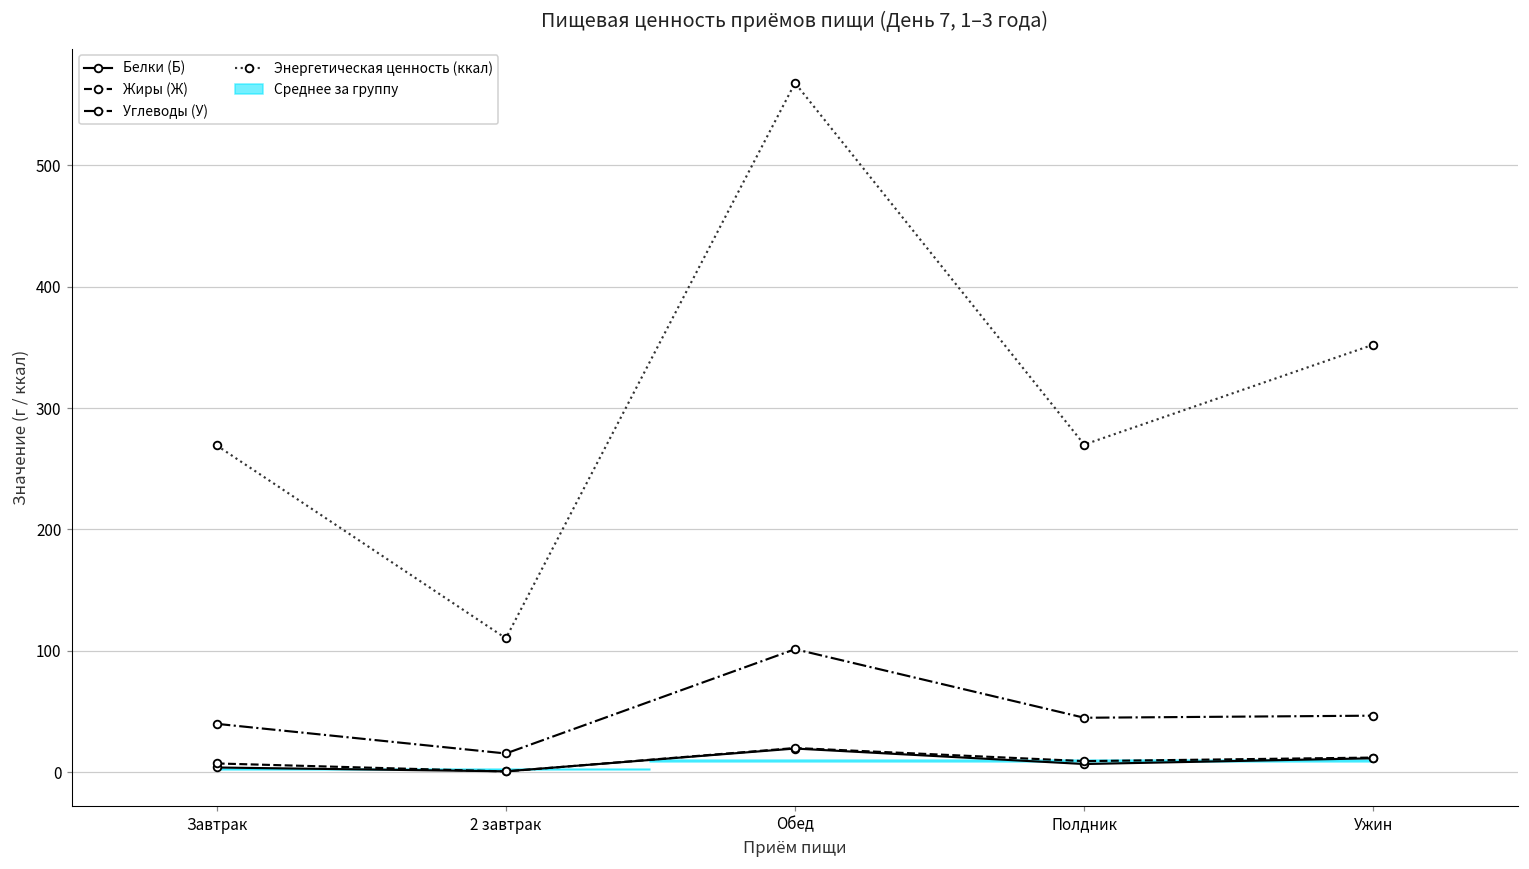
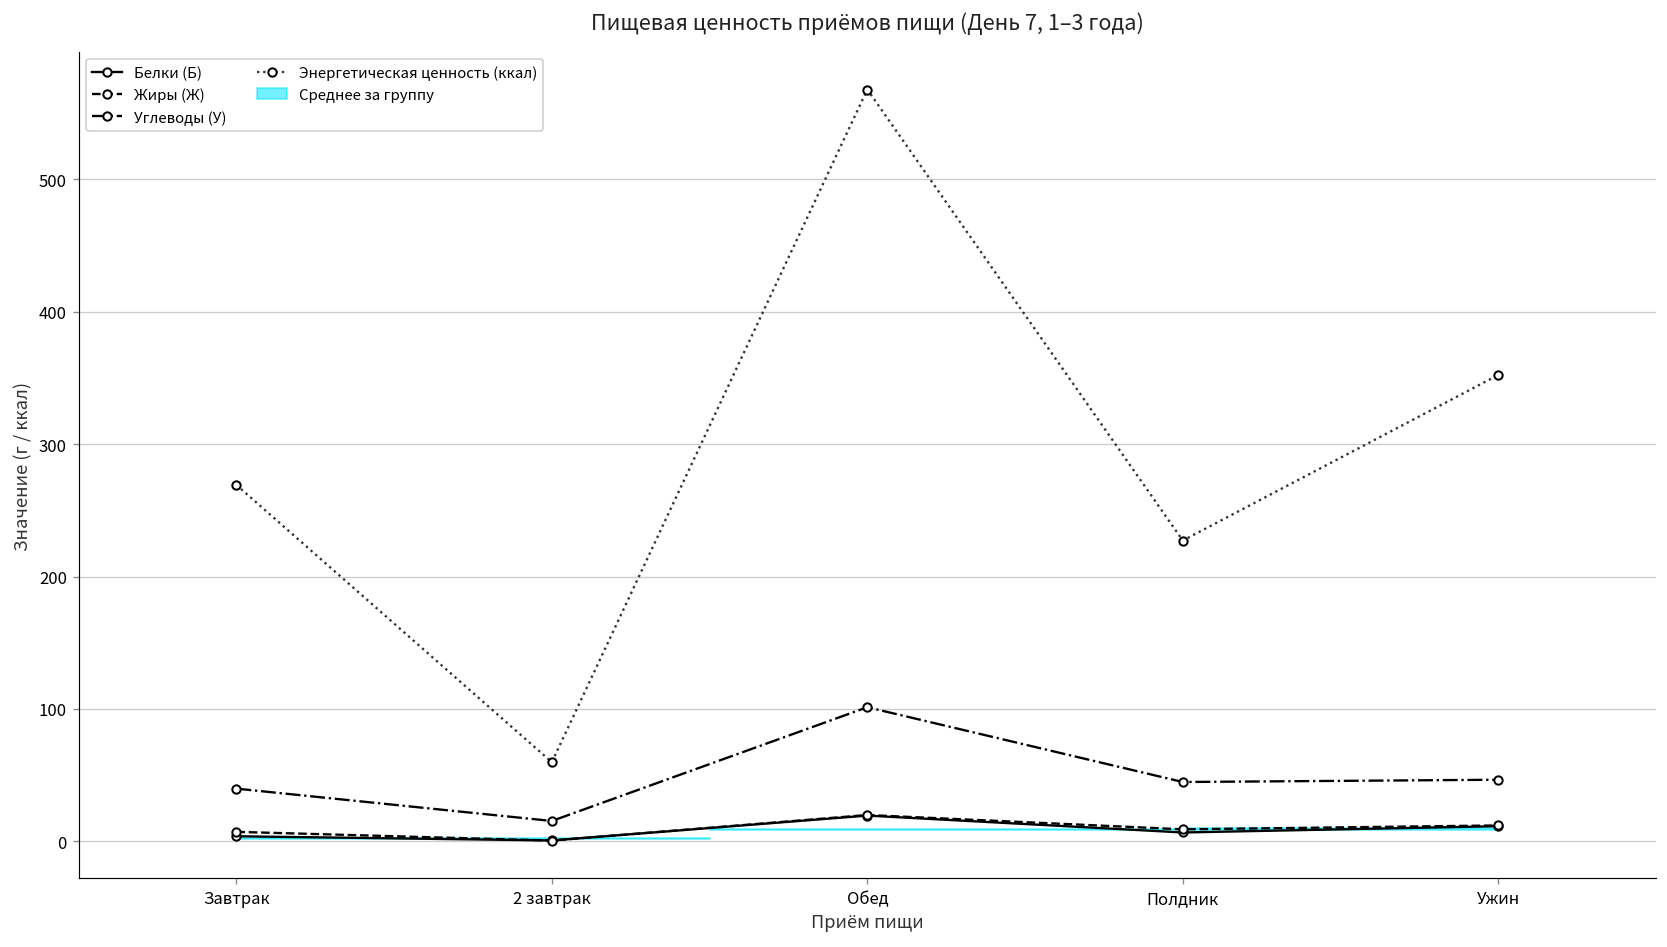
  {
    "Энергетическая ценность (ккал)": {
      "Завтрак": 269,
-     "2 завтрак": 110,
+     "2 завтрак": 60,
      "Обед": 568,
-     "Полдник": 270,
+     "Полдник": 227,
      "Ужин": 352
    }
  }
